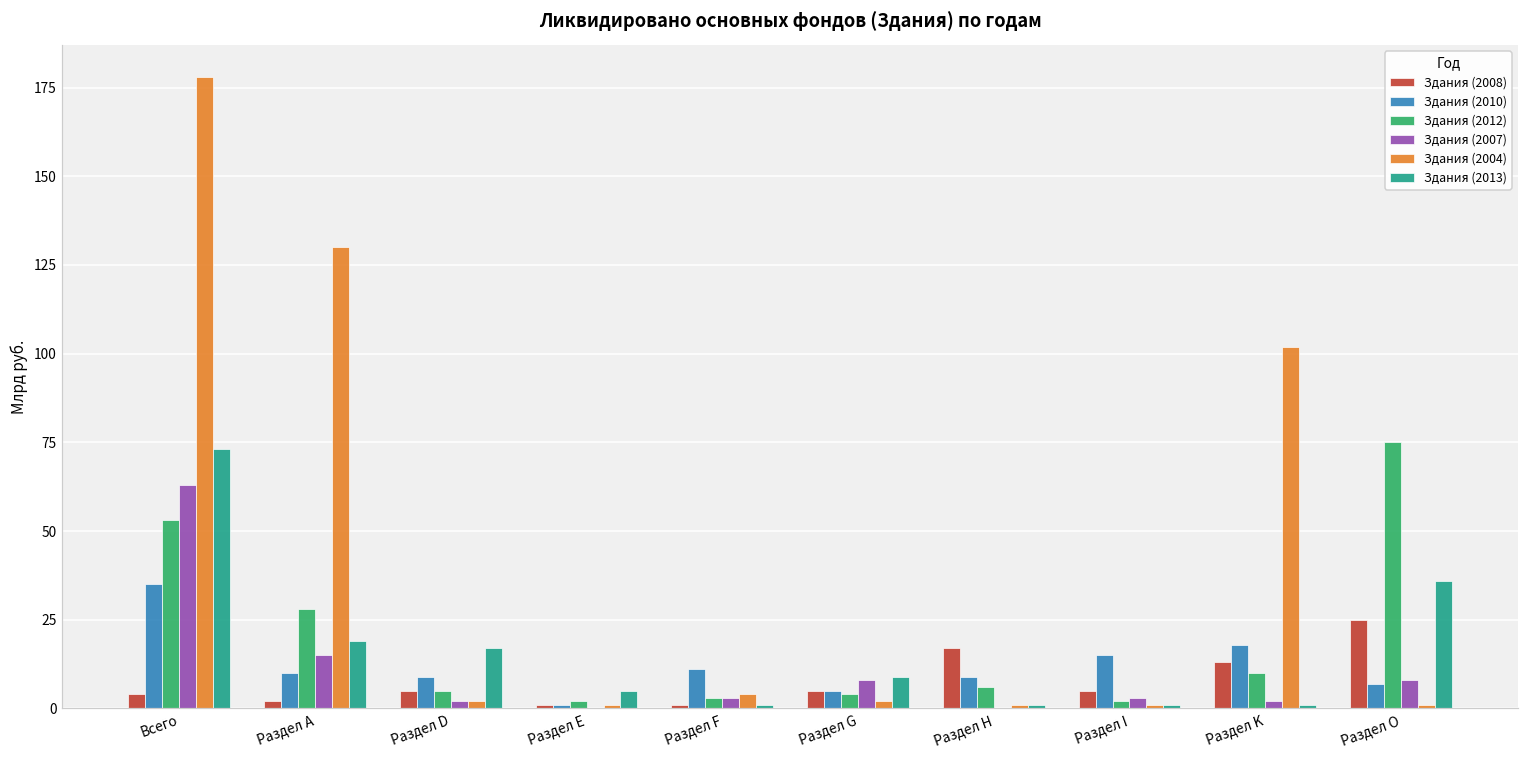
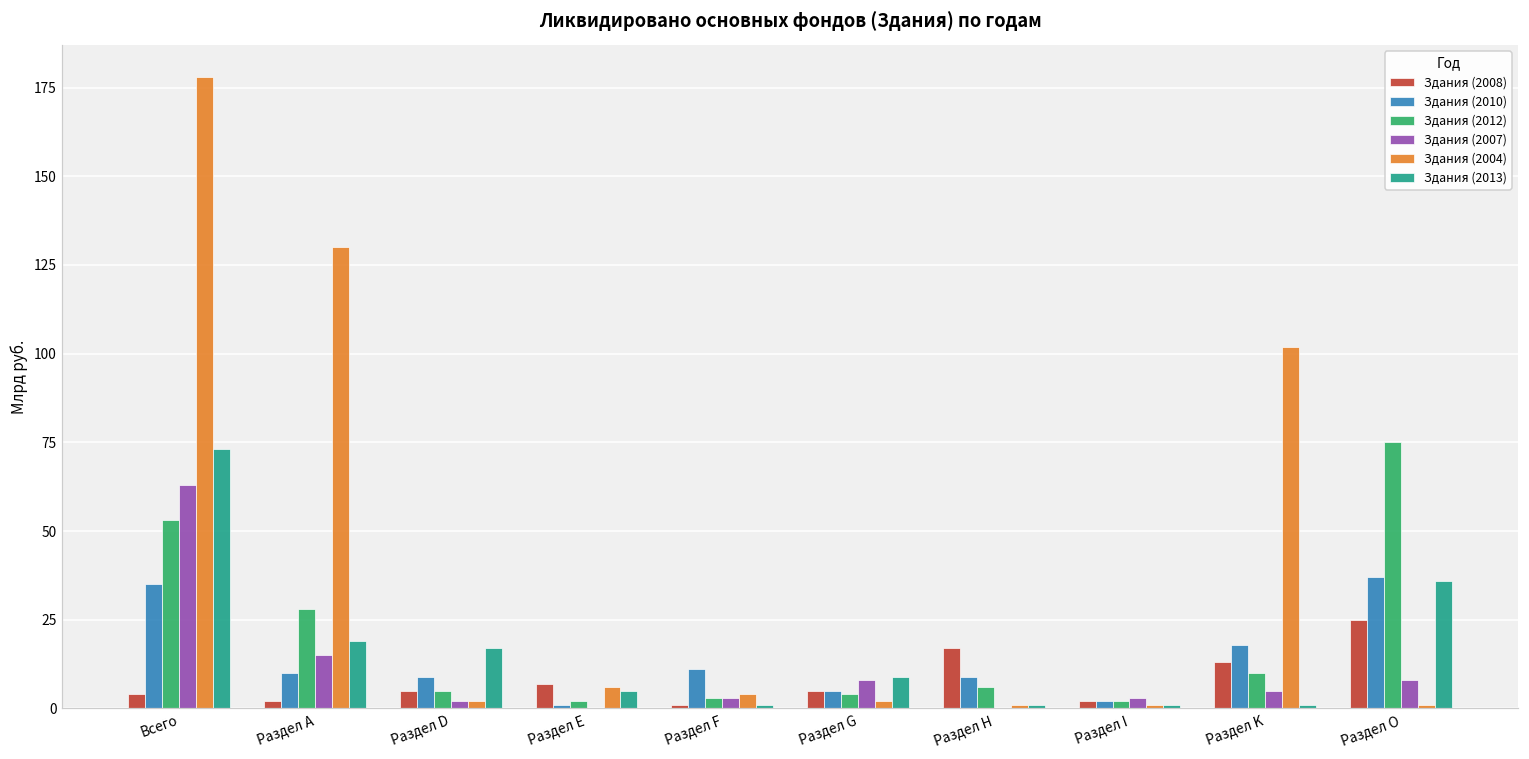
  {
    "Здания (2008)": {
      "Всего": 4,
      "Раздел А": 2,
      "Раздел D": 5,
-     "Раздел Е": 1,
+     "Раздел Е": 7,
      "Раздел F": 1,
      "Раздел G": 5,
      "Раздел Н": 17,
-     "Раздел I": 5,
+     "Раздел I": 2,
      "Раздел K": 13,
      "Раздел O": 25
    },
    "Здания (2010)": {
      "Всего": 35,
      "Раздел А": 10,
      "Раздел D": 9,
      "Раздел Е": 1,
      "Раздел F": 11,
      "Раздел G": 5,
      "Раздел Н": 9,
-     "Раздел I": 15,
+     "Раздел I": 2,
      "Раздел K": 18,
-     "Раздел O": 7
+     "Раздел O": 37
    },
    "Здания (2007)": {
      "Всего": 63,
      "Раздел А": 15,
      "Раздел D": 2,
      "Раздел Е": 0,
      "Раздел F": 3,
      "Раздел G": 8,
      "Раздел Н": 0,
      "Раздел I": 3,
-     "Раздел K": 2,
+     "Раздел K": 5,
      "Раздел O": 8
    },
    "Здания (2004)": {
      "Всего": 178,
      "Раздел А": 130,
      "Раздел D": 2,
-     "Раздел Е": 1,
+     "Раздел Е": 6,
      "Раздел F": 4,
      "Раздел G": 2,
      "Раздел Н": 1,
      "Раздел I": 1,
      "Раздел K": 102,
      "Раздел O": 1
    }
  }
